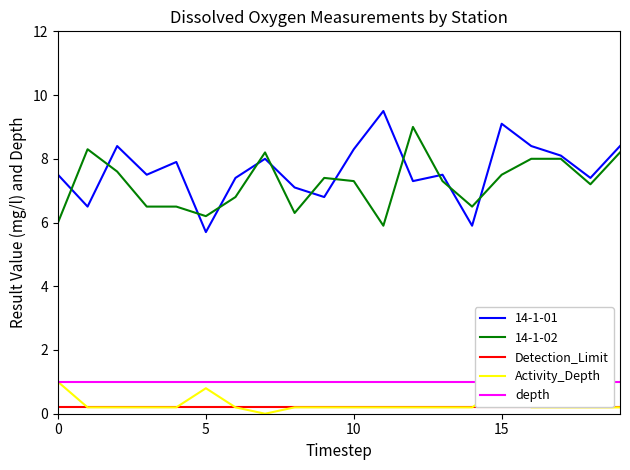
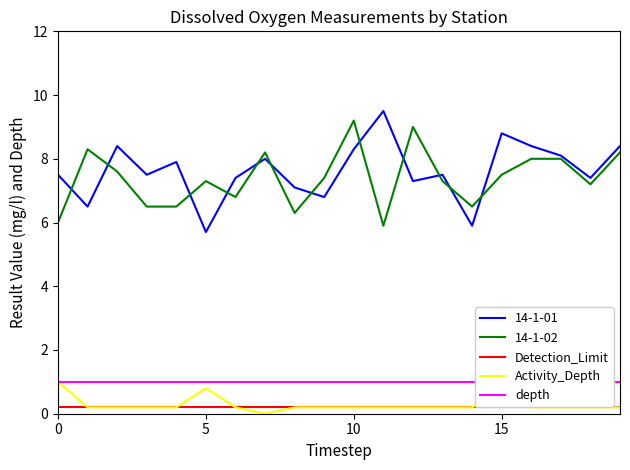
  {
    "14-1-01": {
      "0": 7.5,
      "5": 5.7,
      "10": 8.3,
-     "15": 9.1
+     "15": 8.8
    },
    "14-1-02": {
      "0": 6.0,
-     "5": 6.2,
-     "10": 7.3,
+     "5": 7.3,
+     "10": 9.2,
      "15": 7.5
    },
    "Detection_Limit": {
      "0": 0.2,
      "5": 0.2
    },
    "Activity_Depth": {
      "0": 1.0,
      "5": 0.8
    }
  }
